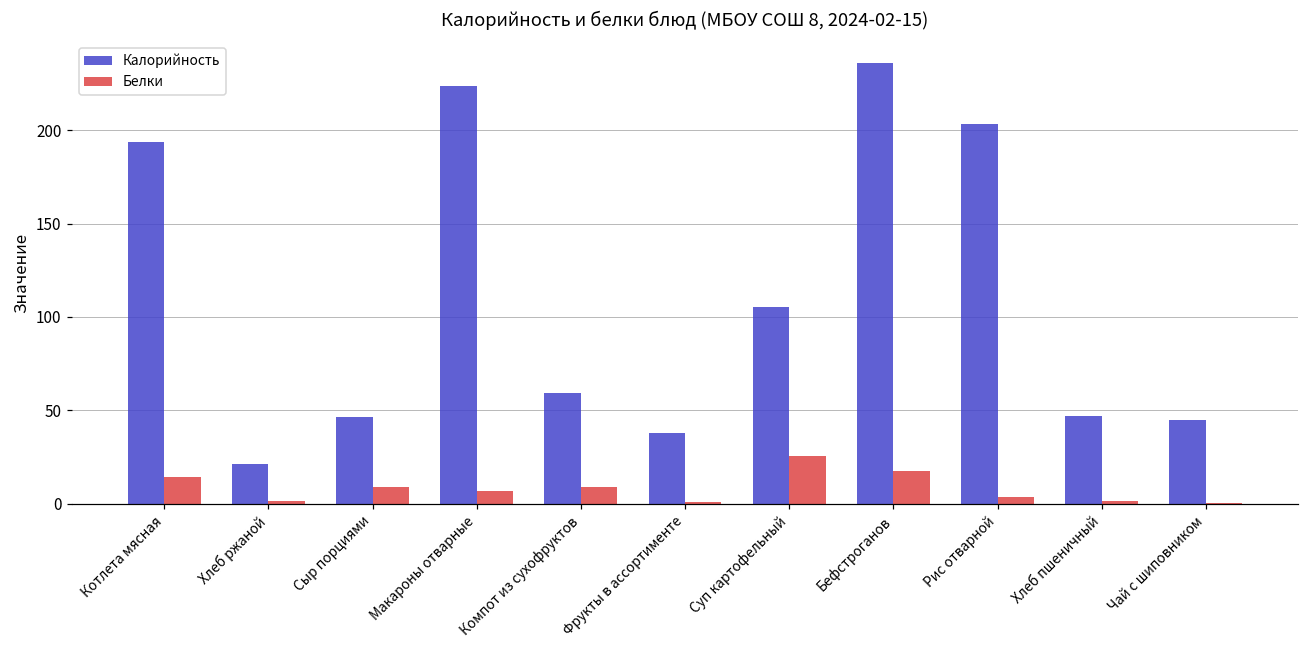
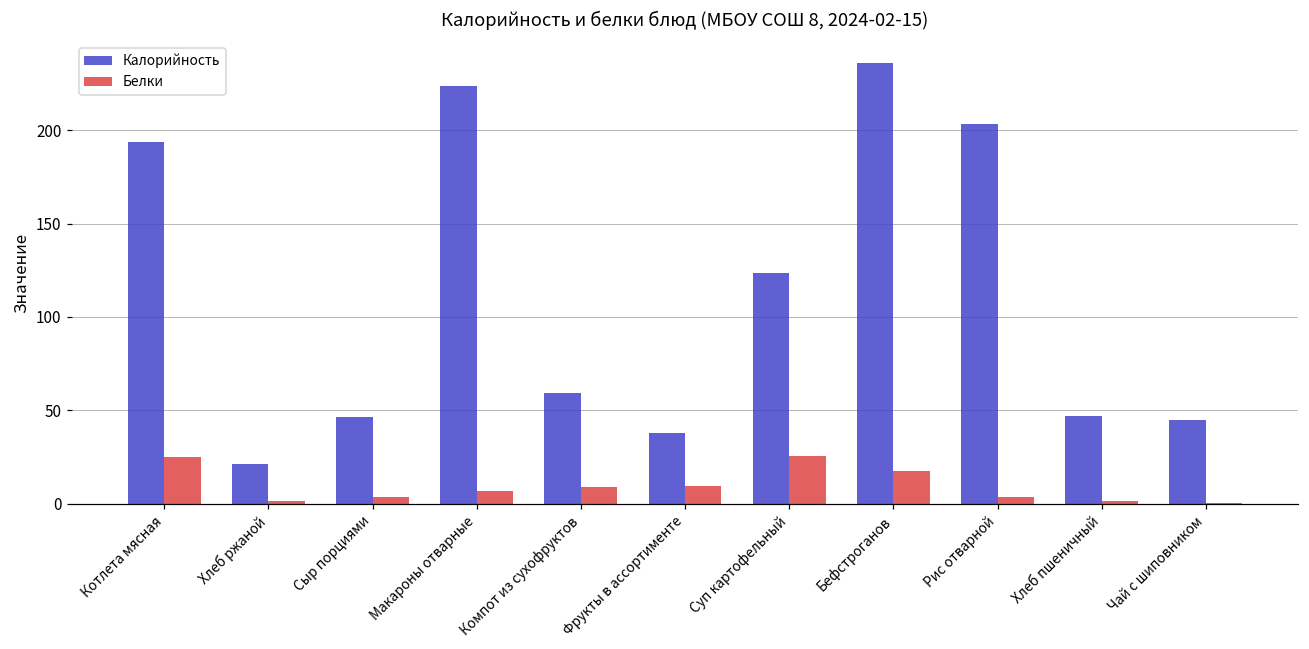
  {
    "Калорийность": {
      "Котлета мясная": 194,
      "Хлеб ржаной": 21,
      "Сыр порциями": 47,
      "Макароны отварные": 224,
      "Компот из сухофруктов": 59,
      "Фрукты в ассортименте": 38,
-     "Суп картофельный": 105,
+     "Суп картофельный": 123,
      "Бефстроганов": 236,
      "Рис отварной": 203,
      "Хлеб пшеничный": 47,
      "Чай с шиповником": 45
    },
    "Белки": {
-     "Котлета мясная": 14,
-     "Сыр порциями": 9,
+     "Котлета мясная": 25,
+     "Сыр порциями": 4,
      "Макароны отварные": 6,
      "Компот из сухофруктов": 9,
-     "Фрукты в ассортименте": 1,
+     "Фрукты в ассортименте": 10,
      "Суп картофельный": 26,
      "Бефстроганов": 17,
      "Рис отварной": 3,
      "Хлеб пшеничный": 2
    }
  }
